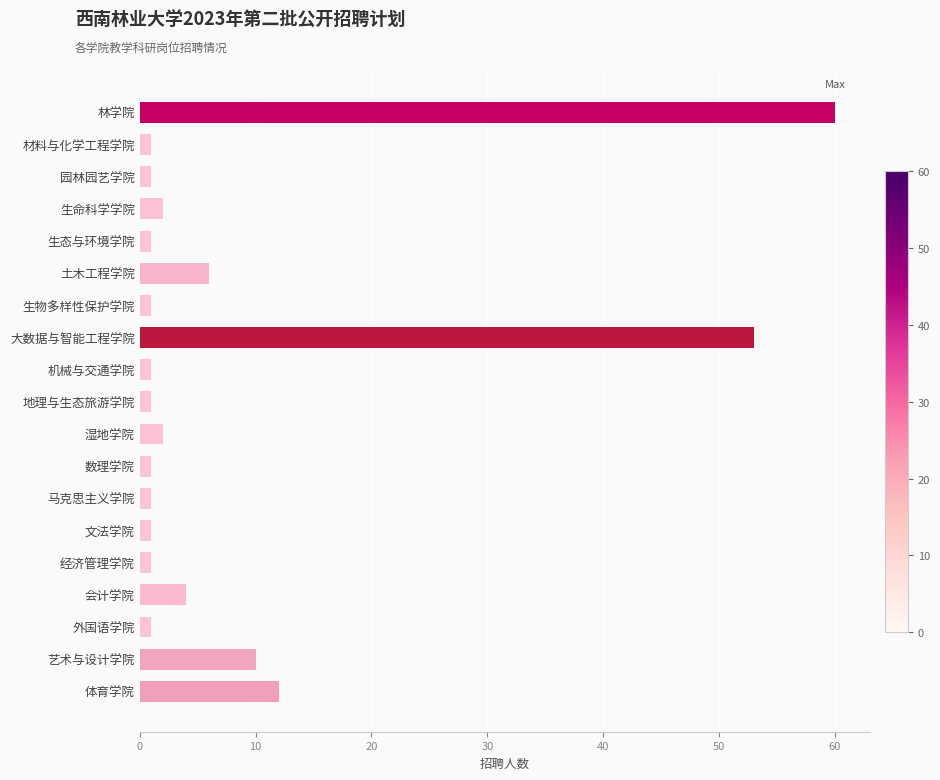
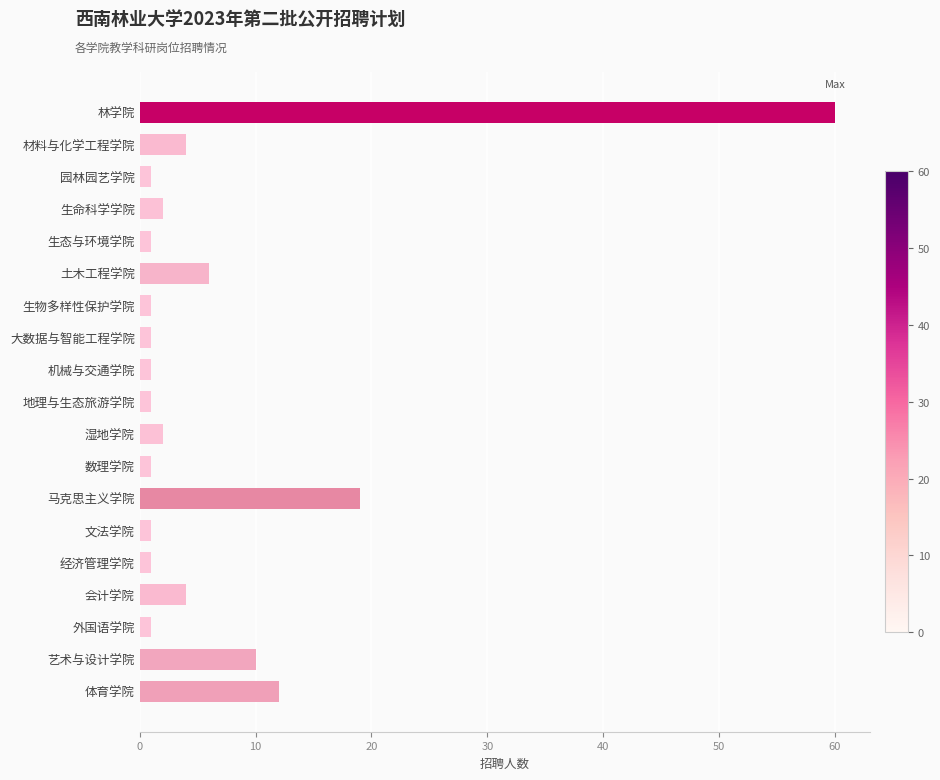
  {
    "林学院": 60,
-   "材料与化学工程学院": 1,
+   "材料与化学工程学院": 4,
    "园林园艺学院": 1,
    "生命科学学院": 2,
    "生态与环境学院": 1,
    "土木工程学院": 6,
    "生物多样性保护学院": 1,
-   "大数据与智能工程学院": 53,
+   "大数据与智能工程学院": 1,
    "机械与交通学院": 1,
    "地理与生态旅游学院": 1,
    "湿地学院": 2,
    "数理学院": 1,
-   "马克思主义学院": 1,
+   "马克思主义学院": 19,
    "文法学院": 1,
    "经济管理学院": 1,
    "会计学院": 4,
    "外国语学院": 1,
    "艺术与设计学院": 10,
    "体育学院": 12
  }
